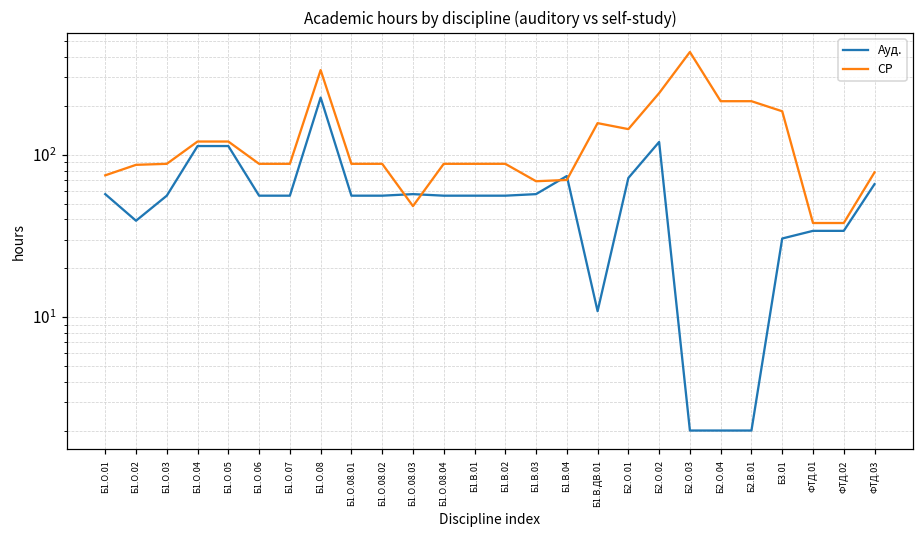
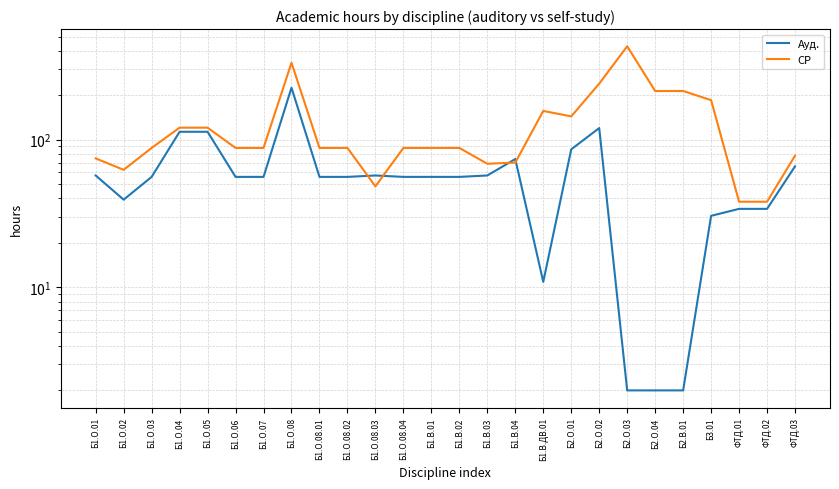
  {
    "Ауд.": {
      "Б1.О.01": 57,
      "Б1.О.02": 39,
      "Б1.О.03": 56,
      "Б1.О.04": 110,
      "Б1.О.05": 110,
      "Б1.О.06": 56,
      "Б1.О.07": 56,
      "Б1.О.08": 230,
      "Б1.О.08.01": 56,
      "Б1.О.08.02": 56,
      "Б1.О.08.03": 57,
      "Б1.О.08.04": 56,
      "Б1.В.01": 56,
      "Б1.В.02": 56,
      "Б1.В.03": 57,
      "Б1.В.04": 70,
      "Б1.В.ДВ.01": 11,
-     "Б2.О.01": 70,
+     "Б2.О.01": 90,
      "Б2.О.02": 120,
      "Б2.О.03": 2,
      "Б2.О.04": 2,
      "Б2.В.01": 2,
      "Б3.01": 31,
      "ФТД.01": 34,
      "ФТД.02": 34,
      "ФТД.03": 70
    },
    "СР": {
      "Б1.О.01": 70,
-     "Б1.О.02": 90,
+     "Б1.О.02": 63,
      "Б1.О.03": 90,
      "Б1.О.04": 120,
      "Б1.О.05": 120,
      "Б1.О.06": 90,
      "Б1.О.07": 90,
      "Б1.О.08": 330,
      "Б1.О.08.01": 90,
      "Б1.О.08.02": 90,
      "Б1.О.08.03": 48,
      "Б1.О.08.04": 90,
      "Б1.В.01": 90,
      "Б1.В.02": 90,
      "Б1.В.03": 70,
      "Б1.В.04": 70,
      "Б1.В.ДВ.01": 160,
      "Б2.О.01": 140,
      "Б2.О.02": 240,
      "Б2.О.03": 430,
      "Б2.О.04": 210,
      "Б2.В.01": 210,
      "Б3.01": 190,
      "ФТД.01": 38,
      "ФТД.02": 38,
      "ФТД.03": 80
    }
  }
